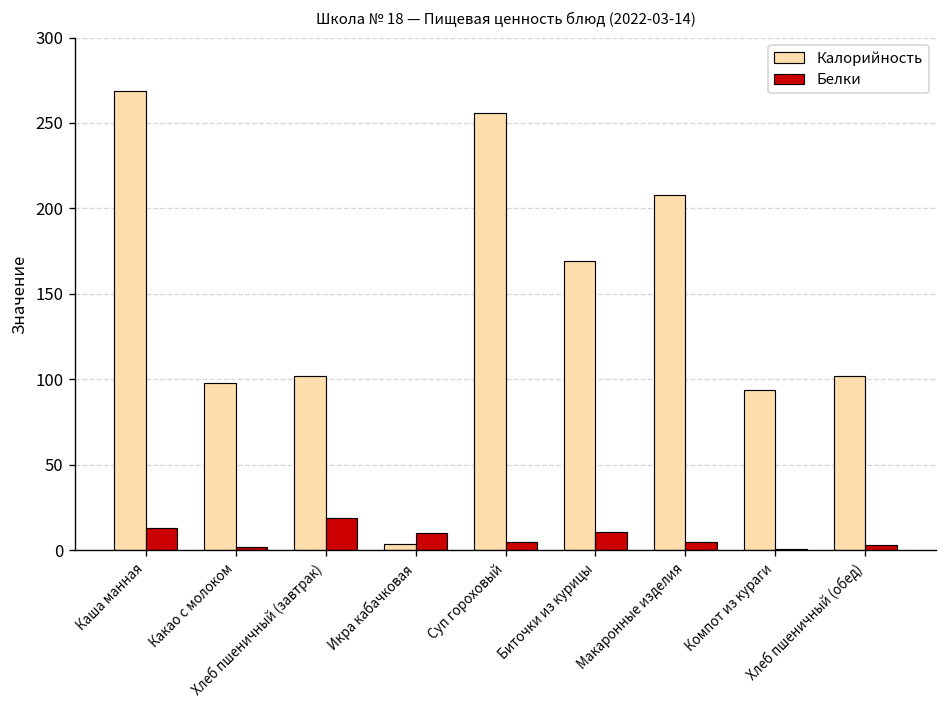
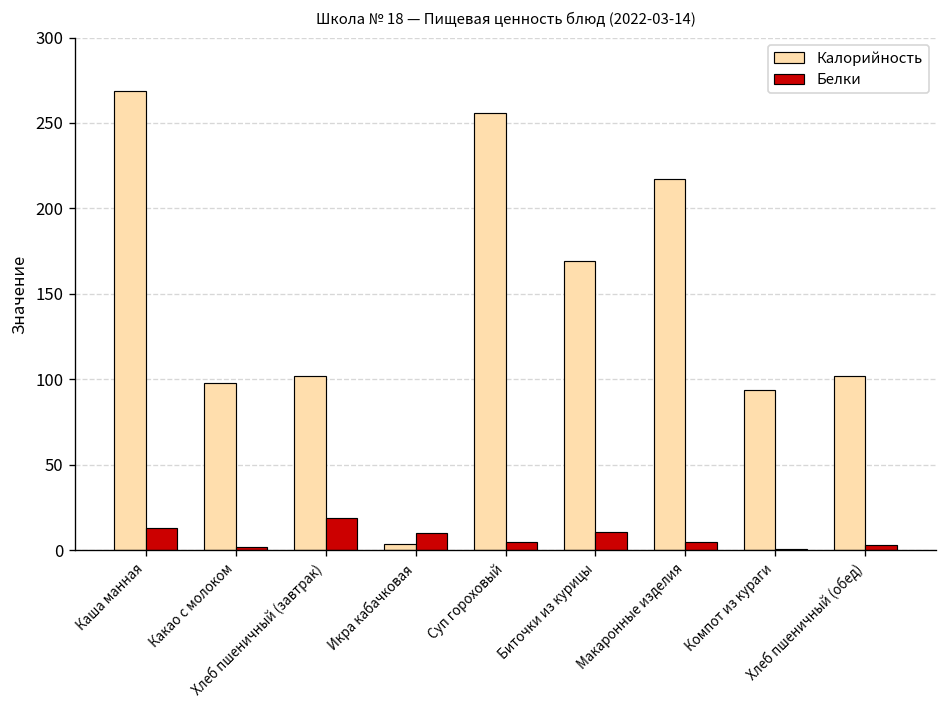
  {
    "Калорийность": {
      "Каша манная": 269,
      "Какао с молоком": 98,
      "Хлеб пшеничный (завтрак)": 102,
      "Икра кабачковая": 4,
      "Суп гороховый": 256,
      "Биточки из курицы": 169,
-     "Макаронные изделия": 208,
+     "Макаронные изделия": 217,
      "Компот из кураги": 94,
      "Хлеб пшеничный (обед)": 102
    },
    "Белки": {
      "Каша манная": 13,
      "Какао с молоком": 2,
      "Хлеб пшеничный (завтрак)": 19,
      "Икра кабачковая": 10,
      "Суп гороховый": 5,
      "Биточки из курицы": 11,
      "Макаронные изделия": 5,
      "Хлеб пшеничный (обед)": 3
    }
  }
